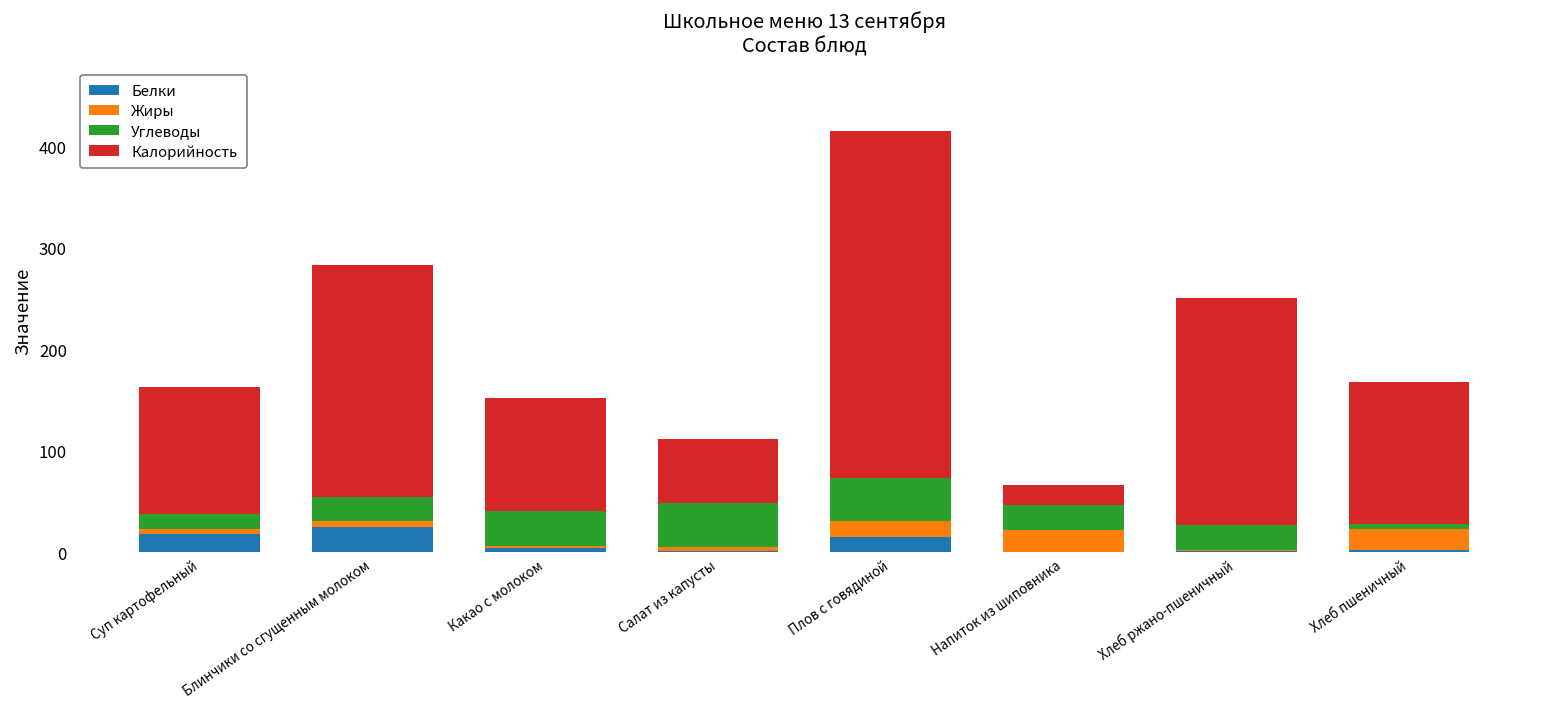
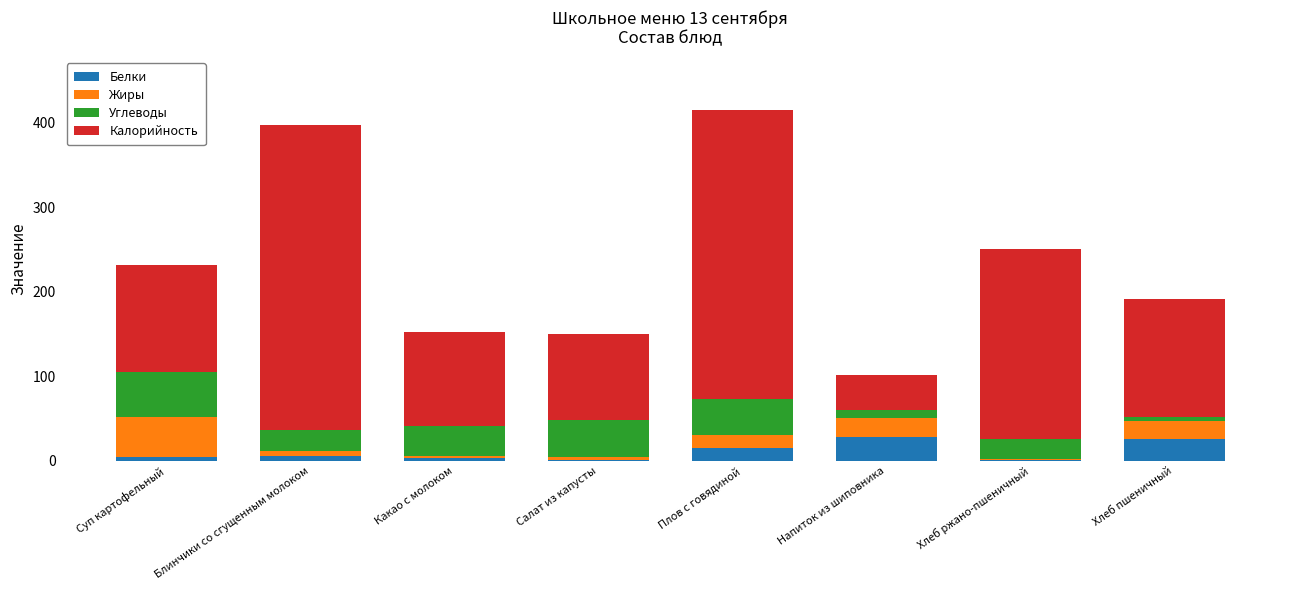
  {
    "Белки": {
-     "Суп картофельный": 20,
-     "Блинчики со сгущенным молоком": 30,
+     "Суп картофельный": 10,
+     "Блинчики со сгущенным молоком": 10,
      "Какао с молоком": 0,
      "Плов с говядиной": 10,
-     "Напиток из шиповника": 0,
-     "Хлеб пшеничный": 0
+     "Напиток из шиповника": 30,
+     "Хлеб пшеничный": 30
    },
    "Жиры": {
-     "Суп картофельный": 10,
+     "Суп картофельный": 50,
      "Блинчики со сгущенным молоком": 10,
      "Салат из капусты": 0,
      "Плов с говядиной": 20,
      "Напиток из шиповника": 20,
      "Хлеб пшеничный": 20
    },
    "Углеводы": {
-     "Суп картофельный": 10,
+     "Суп картофельный": 50,
      "Блинчики со сгущенным молоком": 20,
      "Какао с молоком": 30,
      "Салат из капусты": 40,
      "Плов с говядиной": 40,
-     "Напиток из шиповника": 20,
+     "Напиток из шиповника": 10,
      "Хлеб ржано-пшеничный": 20,
      "Хлеб пшеничный": 0
    },
    "Калорийность": {
      "Суп картофельный": 130,
-     "Блинчики со сгущенным молоком": 230,
+     "Блинчики со сгущенным молоком": 360,
      "Какао с молоком": 110,
-     "Салат из капусты": 60,
+     "Салат из капусты": 100,
      "Плов с говядиной": 340,
-     "Напиток из шиповника": 20,
+     "Напиток из шиповника": 40,
      "Хлеб ржано-пшеничный": 220,
      "Хлеб пшеничный": 140
    }
  }
